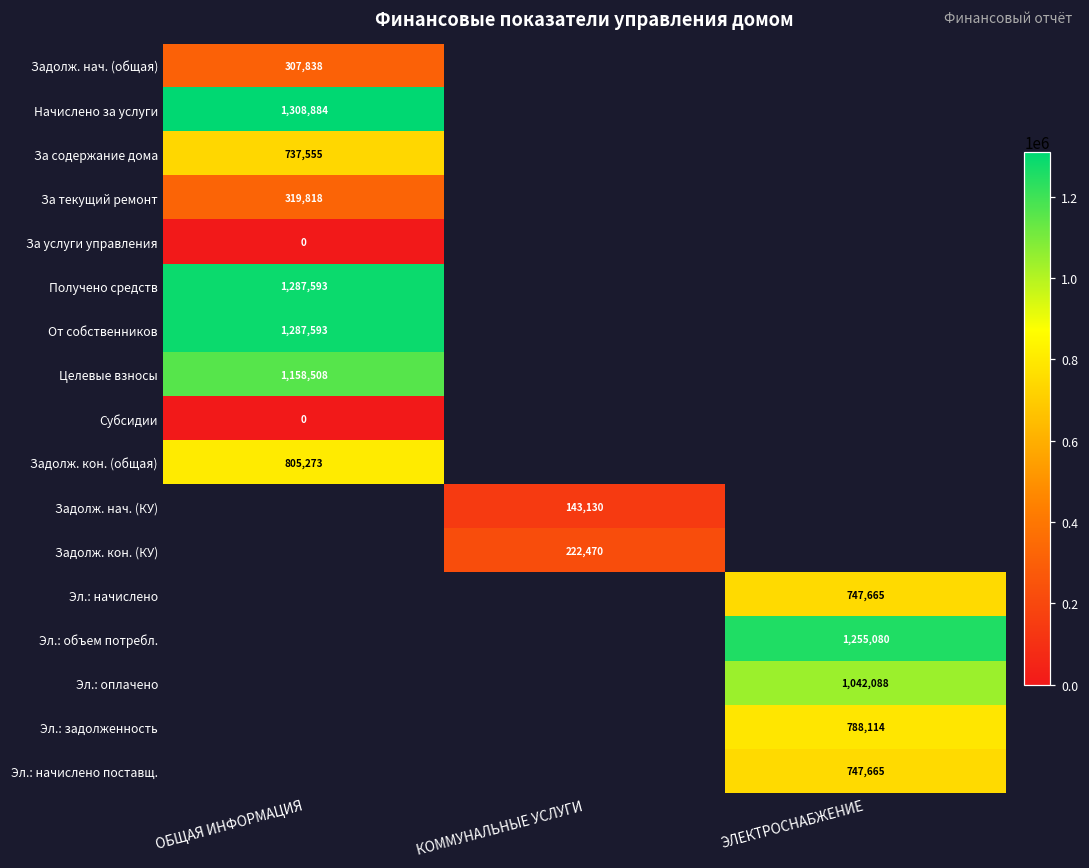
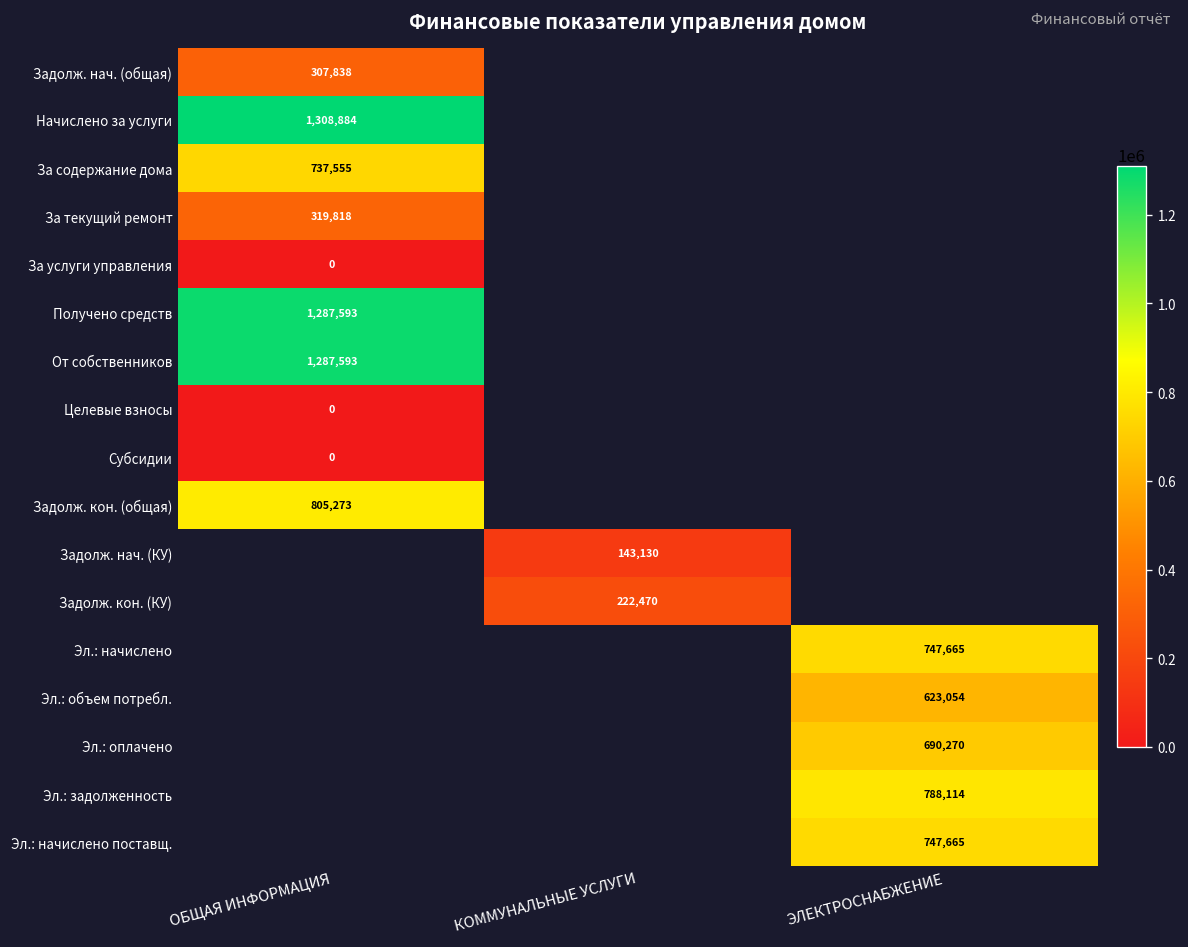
  {
    "Задолж. нач. (общая)": {
      "ОБЩАЯ ИНФОРМАЦИЯ": "307,838"
    },
    "Начислено за услуги": {
      "ОБЩАЯ ИНФОРМАЦИЯ": "1,308,884"
    },
    "За содержание дома": {
      "ОБЩАЯ ИНФОРМАЦИЯ": "737,555"
    },
    "За текущий ремонт": {
      "ОБЩАЯ ИНФОРМАЦИЯ": "319,818"
    },
    "За услуги управления": {
      "ОБЩАЯ ИНФОРМАЦИЯ": "0"
    },
    "Получено средств": {
      "ОБЩАЯ ИНФОРМАЦИЯ": "1,287,593"
    },
    "От собственников": {
      "ОБЩАЯ ИНФОРМАЦИЯ": "1,287,593"
    },
    "Целевые взносы": {
-     "ОБЩАЯ ИНФОРМАЦИЯ": "1,158,508"
+     "ОБЩАЯ ИНФОРМАЦИЯ": "0"
    },
    "Субсидии": {
      "ОБЩАЯ ИНФОРМАЦИЯ": "0"
    },
    "Задолж. кон. (общая)": {
      "ОБЩАЯ ИНФОРМАЦИЯ": "805,273"
    },
    "Задолж. нач. (КУ)": {
      "КОММУНАЛЬНЫЕ УСЛУГИ": "143,130"
    },
    "Задолж. кон. (КУ)": {
      "КОММУНАЛЬНЫЕ УСЛУГИ": "222,470"
    },
    "Эл.: начислено": {
      "ЭЛЕКТРОСНАБЖЕНИЕ": "747,665"
    },
    "Эл.: объем потребл.": {
-     "ЭЛЕКТРОСНАБЖЕНИЕ": "1,255,080"
+     "ЭЛЕКТРОСНАБЖЕНИЕ": "623,054"
    },
    "Эл.: оплачено": {
-     "ЭЛЕКТРОСНАБЖЕНИЕ": "1,042,088"
+     "ЭЛЕКТРОСНАБЖЕНИЕ": "690,270"
    },
    "Эл.: задолженность": {
      "ЭЛЕКТРОСНАБЖЕНИЕ": "788,114"
    },
    "Эл.: начислено поставщ.": {
      "ЭЛЕКТРОСНАБЖЕНИЕ": "747,665"
    }
  }
